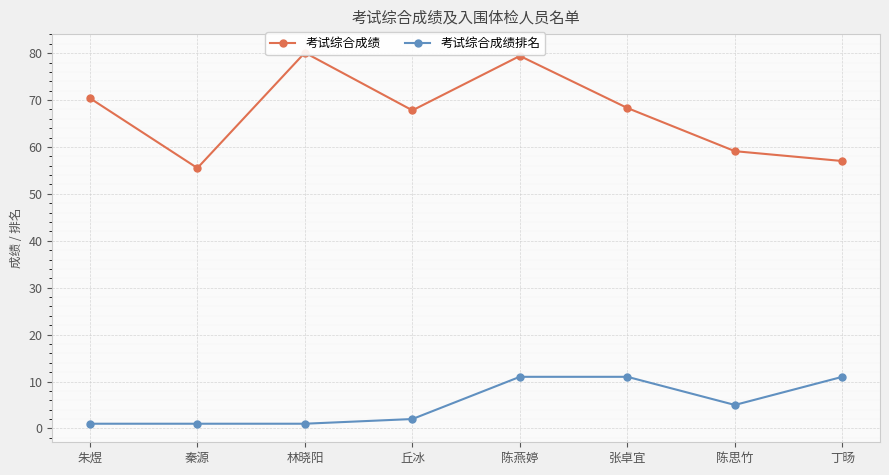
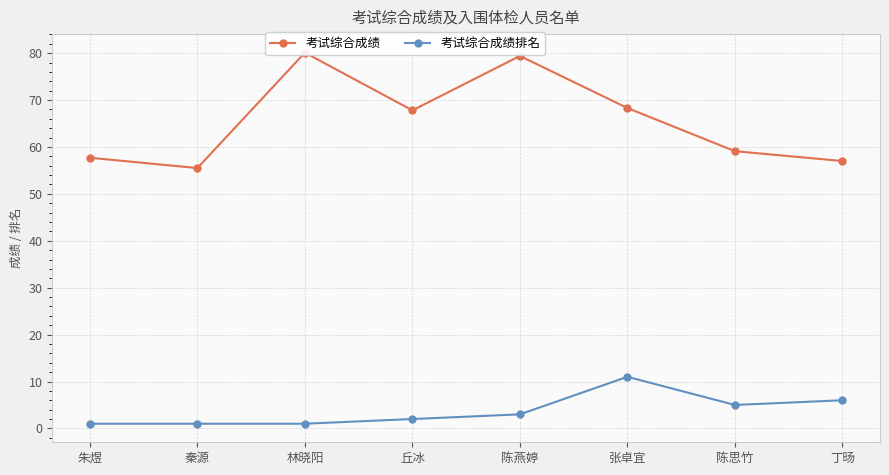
  {
    "考试综合成绩": {
-     "朱煜": 70,
+     "朱煜": 58,
      "秦源": 56,
      "丘冰": 68,
      "陈燕婷": 79,
      "张卓宜": 68,
      "陈思竹": 59,
      "丁旸": 57
    },
    "考试综合成绩排名": {
      "朱煜": 1,
      "秦源": 1,
      "林晓阳": 1,
      "丘冰": 2,
-     "陈燕婷": 11,
+     "陈燕婷": 3,
      "张卓宜": 11,
      "陈思竹": 5,
-     "丁旸": 11
+     "丁旸": 6
    }
  }
